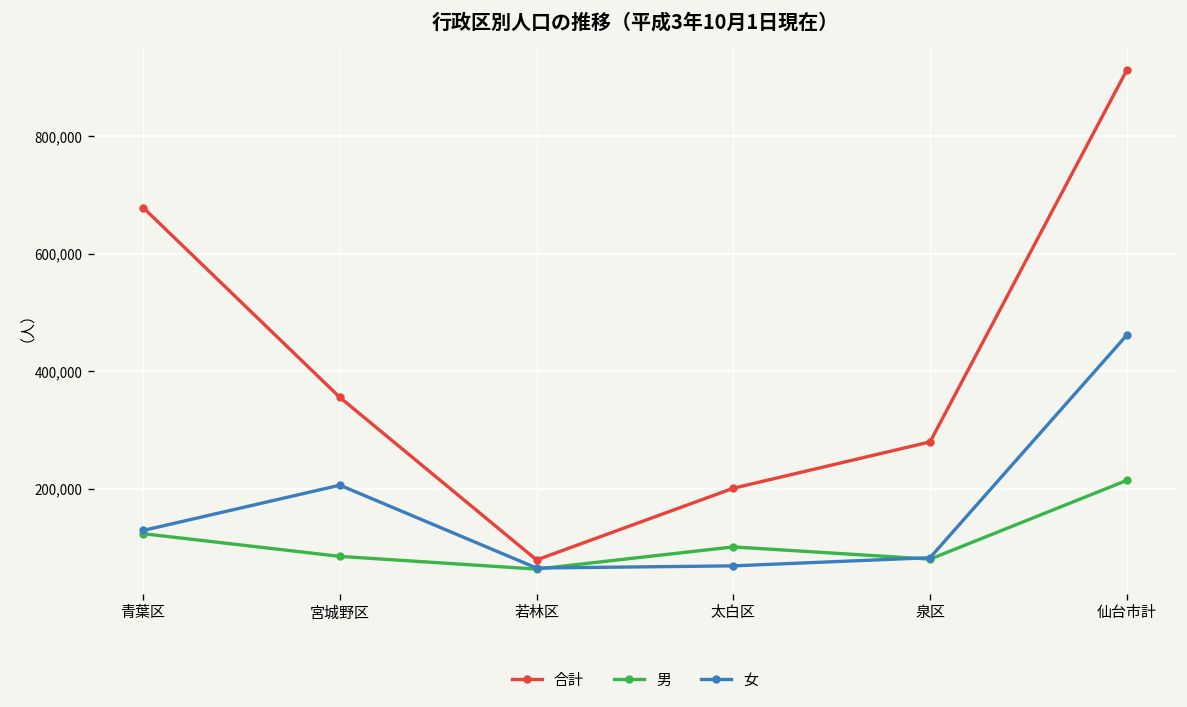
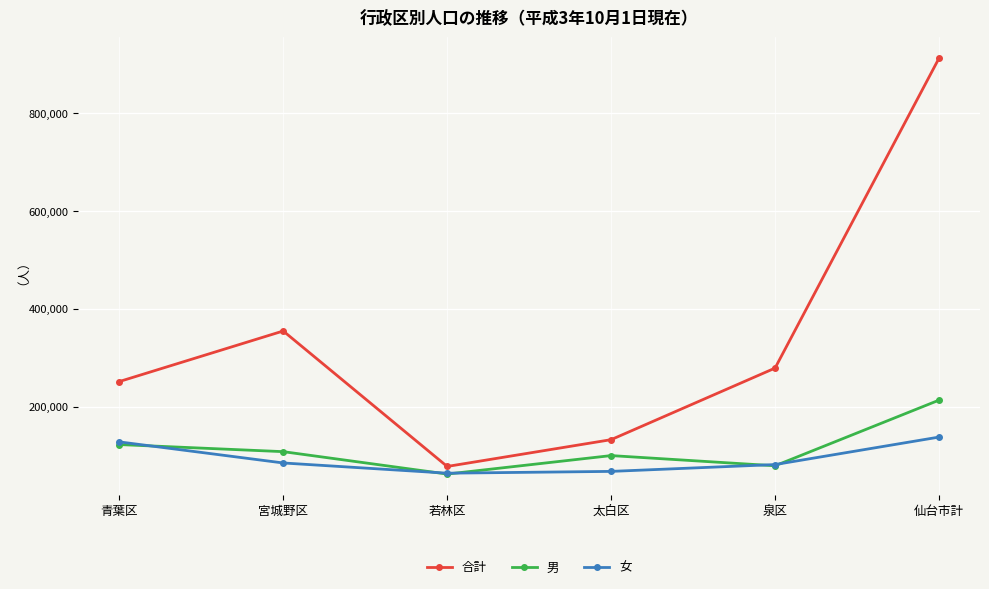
  {
    "合計": {
-     "青葉区": "680,000",
+     "青葉区": "250,000",
      "宮城野区": "360,000",
      "若林区": "80,000",
-     "太白区": "200,000",
+     "太白区": "130,000",
      "泉区": "280,000",
      "仙台市計": "910,000"
    },
    "男": {
      "青葉区": "120,000",
-     "宮城野区": "80,000",
+     "宮城野区": "110,000",
      "太白区": "100,000",
      "仙台市計": "210,000"
    },
    "女": {
      "青葉区": "130,000",
-     "宮城野区": "210,000",
+     "宮城野区": "90,000",
      "太白区": "70,000",
-     "仙台市計": "460,000"
+     "仙台市計": "140,000"
    }
  }
